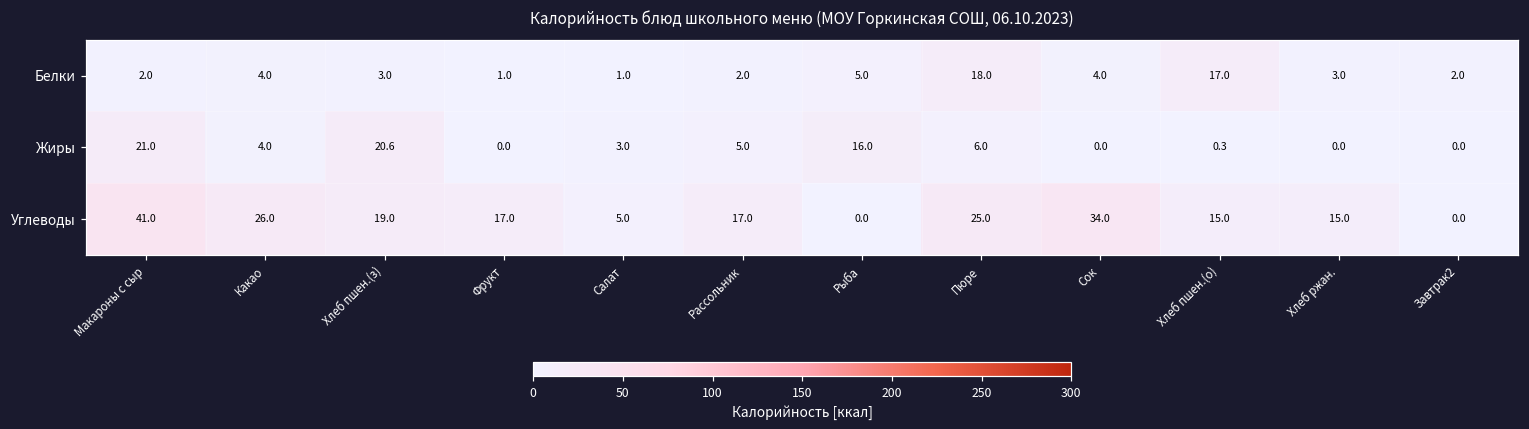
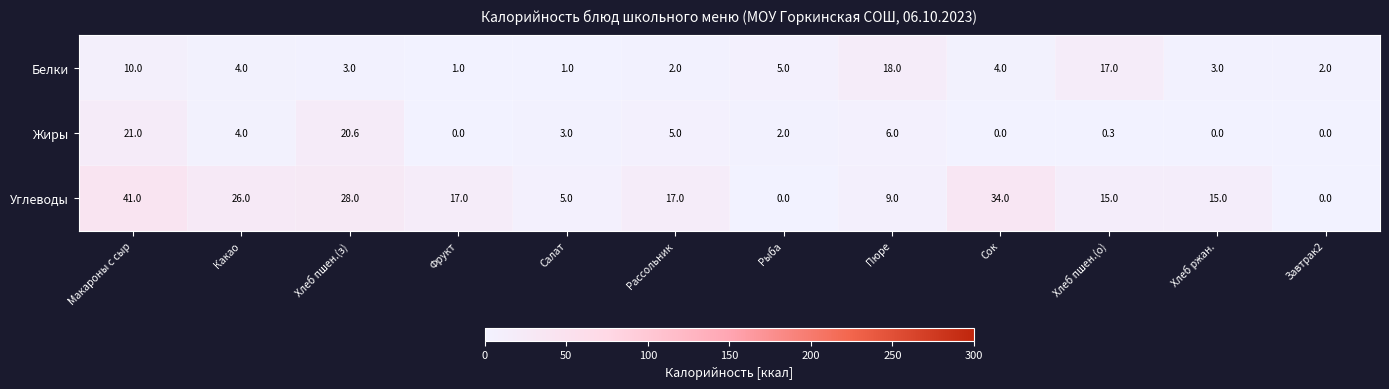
  {
    "Белки": {
-     "Макароны с сыр": 2.0,
+     "Макароны с сыр": 10.0,
      "Какао": 4.0,
      "Хлеб пшен.(з)": 3.0,
      "Фрукт": 1.0,
      "Салат": 1.0,
      "Рассольник": 2.0,
      "Рыба": 5.0,
      "Пюре": 18.0,
      "Сок": 4.0,
      "Хлеб пшен.(о)": 17.0,
      "Хлеб ржан.": 3.0,
      "Завтрак2": 2.0
    },
    "Жиры": {
      "Макароны с сыр": 21.0,
      "Какао": 4.0,
      "Хлеб пшен.(з)": 20.6,
      "Фрукт": 0.0,
      "Салат": 3.0,
      "Рассольник": 5.0,
-     "Рыба": 16.0,
+     "Рыба": 2.0,
      "Пюре": 6.0,
      "Сок": 0.0,
      "Хлеб пшен.(о)": 0.3,
      "Хлеб ржан.": 0.0,
      "Завтрак2": 0.0
    },
    "Углеводы": {
      "Макароны с сыр": 41.0,
      "Какао": 26.0,
-     "Хлеб пшен.(з)": 19.0,
+     "Хлеб пшен.(з)": 28.0,
      "Фрукт": 17.0,
      "Салат": 5.0,
      "Рассольник": 17.0,
      "Рыба": 0.0,
-     "Пюре": 25.0,
+     "Пюре": 9.0,
      "Сок": 34.0,
      "Хлеб пшен.(о)": 15.0,
      "Хлеб ржан.": 15.0,
      "Завтрак2": 0.0
    }
  }
